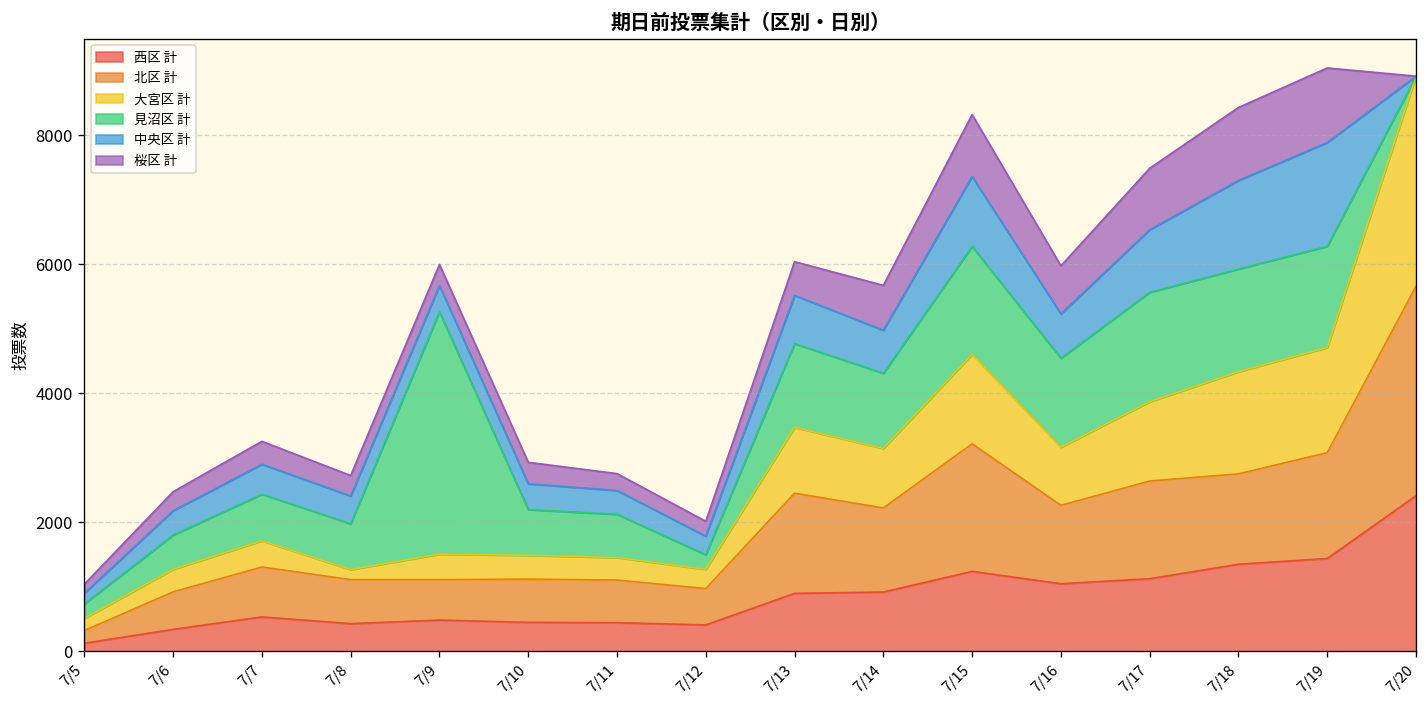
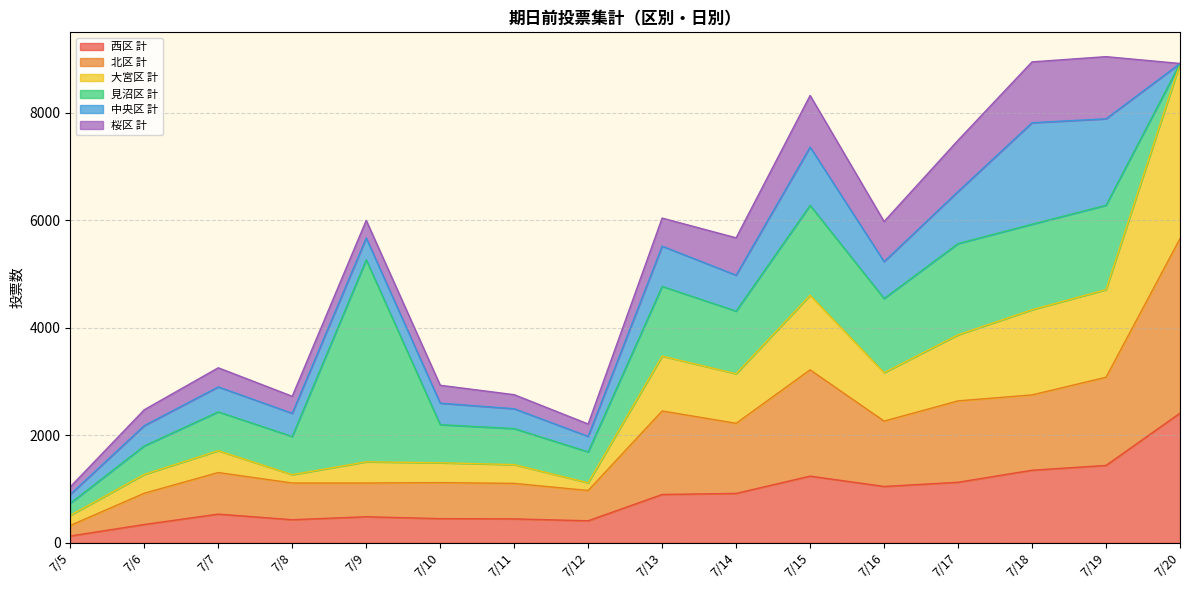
  {
    "大宮区 計": {
      "7/5": 200,
      "7/6": 400,
      "7/7": 400,
      "7/8": 200,
      "7/9": 400,
      "7/10": 400,
      "7/11": 300,
-     "7/12": 300,
+     "7/12": 100,
      "7/13": 1000,
      "7/14": 900,
      "7/15": 1400,
      "7/16": 900,
      "7/17": 1200,
      "7/18": 1600,
      "7/19": 1600
    },
    "見沼区 計": {
      "7/5": 200,
      "7/6": 500,
      "7/7": 700,
      "7/8": 700,
      "7/9": 3800,
      "7/10": 700,
      "7/11": 700,
-     "7/12": 200,
+     "7/12": 600,
      "7/13": 1300,
      "7/14": 1200,
      "7/15": 1700,
      "7/16": 1400,
      "7/17": 1700,
      "7/18": 1600,
      "7/19": 1600
    },
    "中央区 計": {
      "7/5": 200,
      "7/6": 400,
      "7/7": 500,
      "7/8": 400,
      "7/9": 400,
      "7/10": 400,
      "7/11": 400,
      "7/12": 300,
      "7/13": 700,
      "7/14": 700,
      "7/15": 1100,
      "7/16": 700,
      "7/17": 1000,
-     "7/18": 1400,
+     "7/18": 1900,
      "7/19": 1600
    },
    "桜区 計": {
      "7/5": 100,
      "7/6": 300,
      "7/7": 400,
      "7/8": 300,
      "7/9": 300,
      "7/10": 300,
      "7/11": 300,
      "7/12": 200,
      "7/13": 500,
      "7/14": 700,
      "7/15": 1000,
      "7/16": 700,
      "7/17": 1000,
      "7/18": 1100,
      "7/19": 1200
    }
  }
